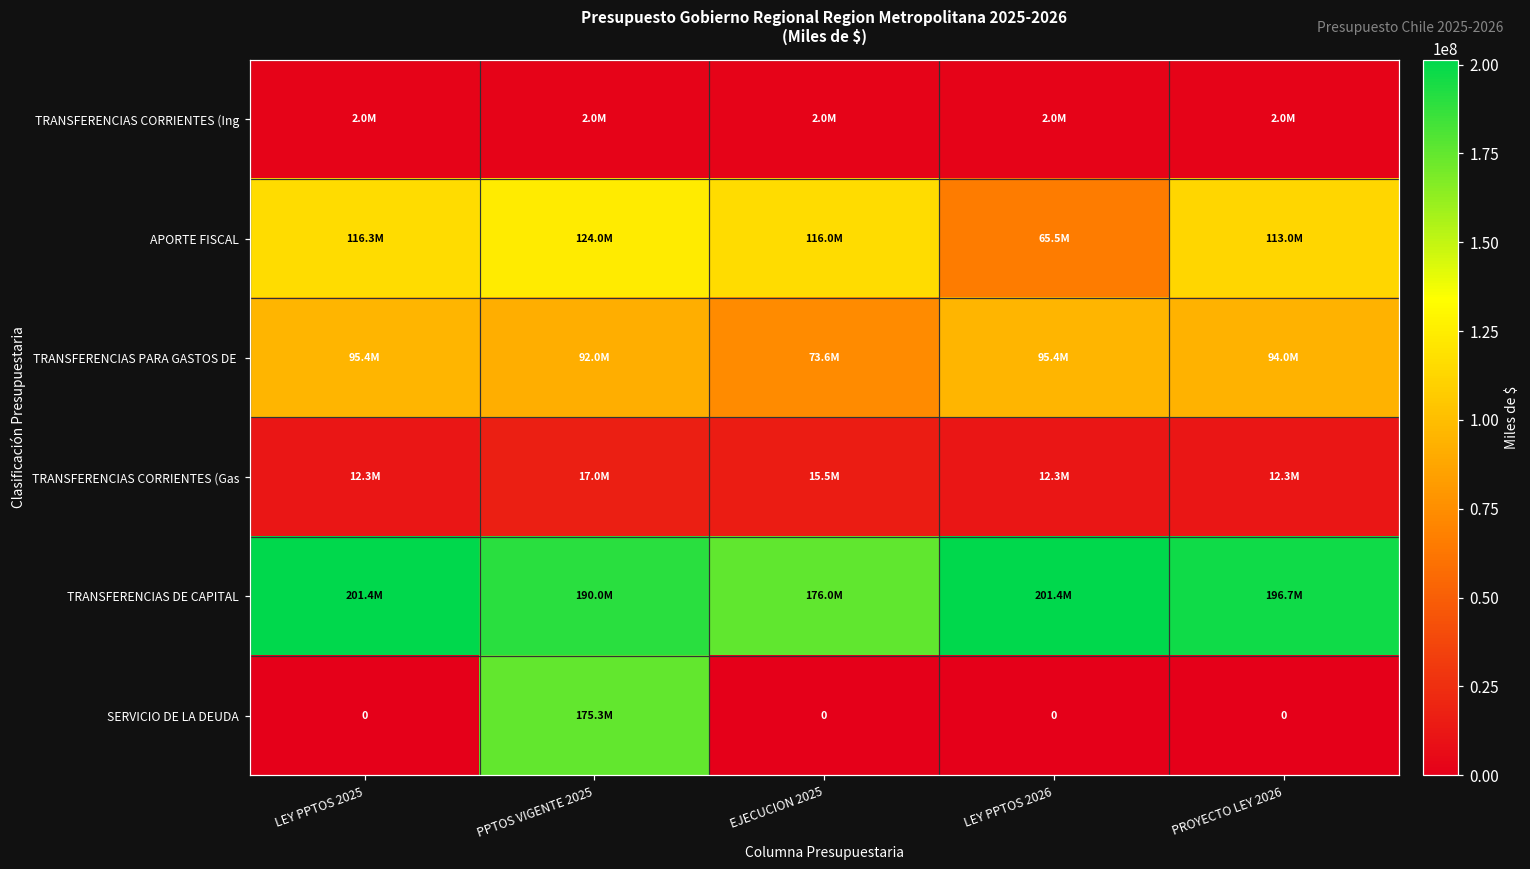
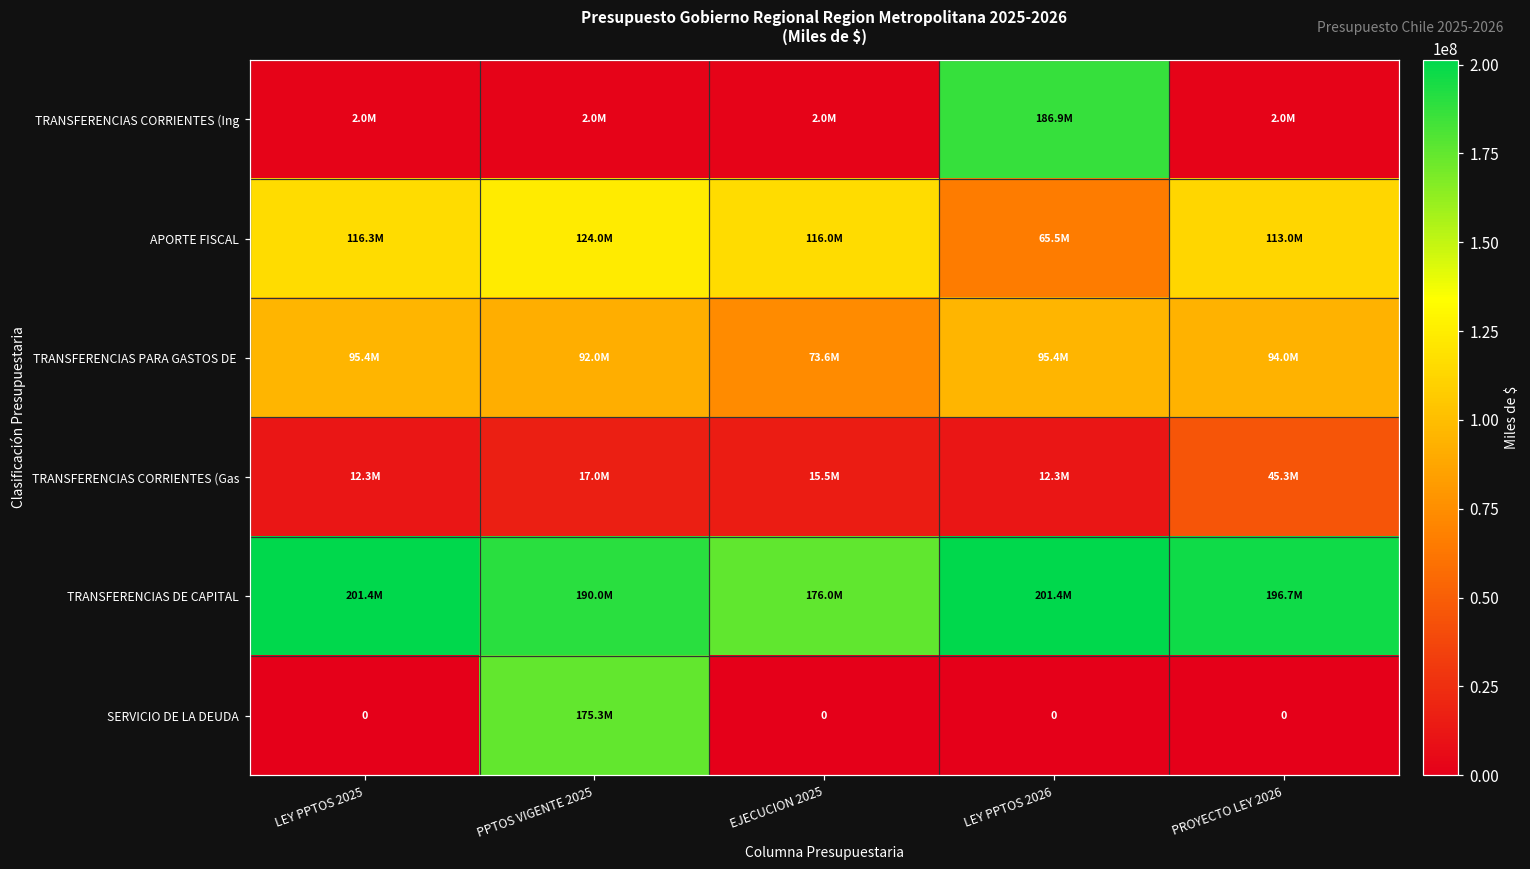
  {
    "TRANSFERENCIAS CORRIENTES (Ing": {
      "LEY PPTOS 2025": "2.0M",
      "PPTOS VIGENTE 2025": "2.0M",
      "EJECUCION 2025": "2.0M",
-     "LEY PPTOS 2026": "2.0M",
+     "LEY PPTOS 2026": "186.9M",
      "PROYECTO LEY 2026": "2.0M"
    },
    "APORTE FISCAL": {
      "LEY PPTOS 2025": "116.3M",
      "PPTOS VIGENTE 2025": "124.0M",
      "EJECUCION 2025": "116.0M",
      "LEY PPTOS 2026": "65.5M",
      "PROYECTO LEY 2026": "113.0M"
    },
    "TRANSFERENCIAS PARA GASTOS DE": {
      "LEY PPTOS 2025": "95.4M",
      "PPTOS VIGENTE 2025": "92.0M",
      "EJECUCION 2025": "73.6M",
      "LEY PPTOS 2026": "95.4M",
      "PROYECTO LEY 2026": "94.0M"
    },
    "TRANSFERENCIAS CORRIENTES (Gas": {
      "LEY PPTOS 2025": "12.3M",
      "PPTOS VIGENTE 2025": "17.0M",
      "EJECUCION 2025": "15.5M",
      "LEY PPTOS 2026": "12.3M",
-     "PROYECTO LEY 2026": "12.3M"
+     "PROYECTO LEY 2026": "45.3M"
    },
    "TRANSFERENCIAS DE CAPITAL": {
      "LEY PPTOS 2025": "201.4M",
      "PPTOS VIGENTE 2025": "190.0M",
      "EJECUCION 2025": "176.0M",
      "LEY PPTOS 2026": "201.4M",
      "PROYECTO LEY 2026": "196.7M"
    },
    "SERVICIO DE LA DEUDA": {
      "LEY PPTOS 2025": "0",
      "PPTOS VIGENTE 2025": "175.3M",
      "EJECUCION 2025": "0",
      "LEY PPTOS 2026": "0",
      "PROYECTO LEY 2026": "0"
    }
  }
